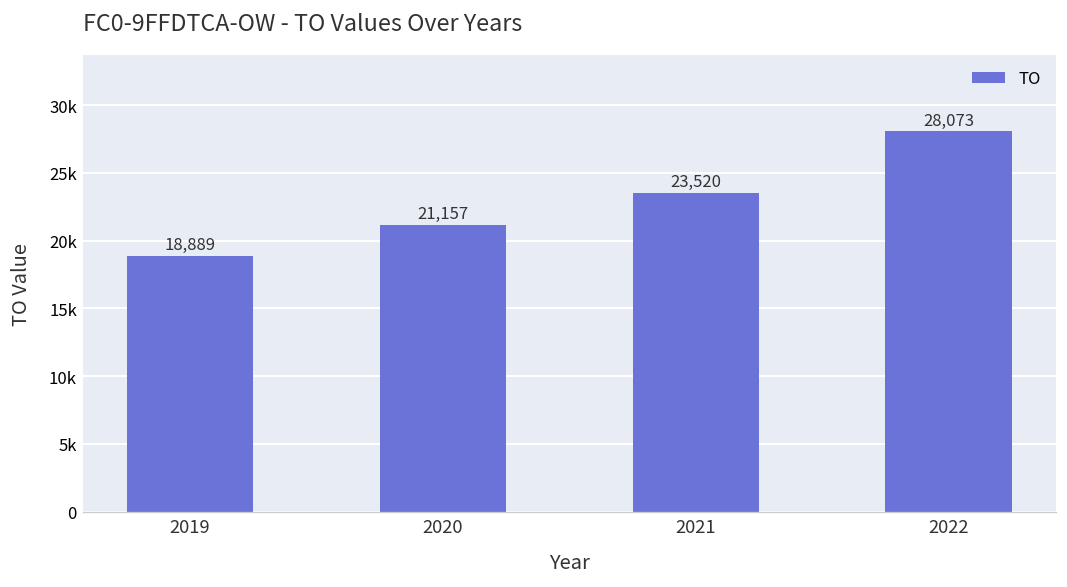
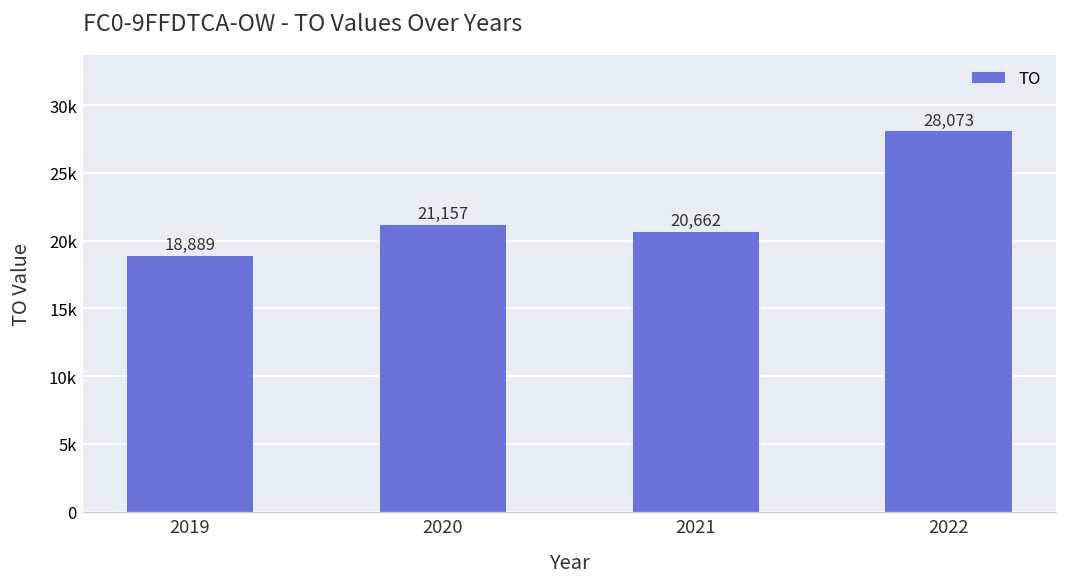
  {
    "2019": "18,889",
    "2020": "21,157",
-   "2021": "23,520",
+   "2021": "20,662",
    "2022": "28,073"
  }
